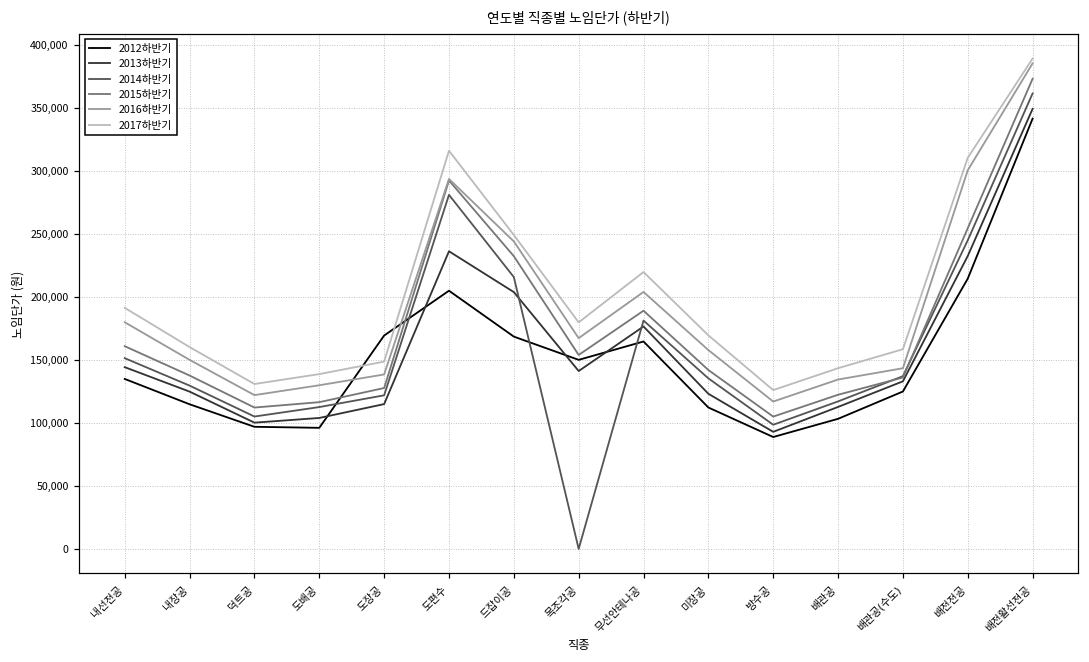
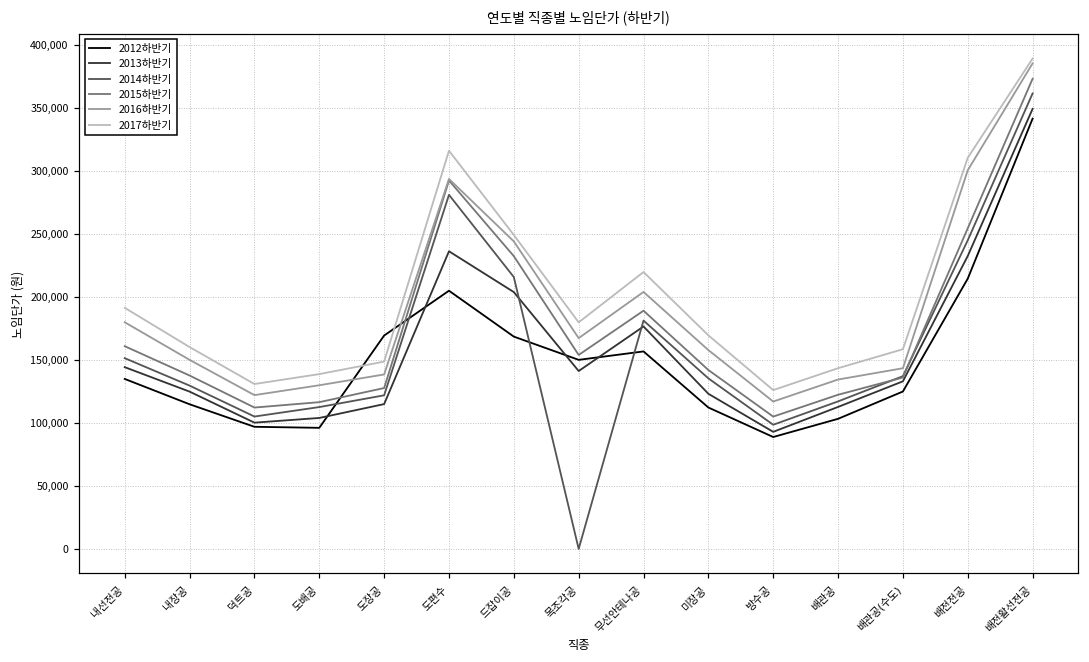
  {
    "2012하반기": {
      "내선전공": "135,000",
      "내장공": "115,000",
      "덕트공": "97,000",
      "도배공": "96,000",
      "도장공": "169,000",
      "도편수": "205,000",
      "드잡이공": "169,000",
      "목조각공": "150,000",
-     "무선안테나공": "165,000",
+     "무선안테나공": "157,000",
      "미장공": "112,000",
      "방수공": "89,000",
      "배관공": "103,000",
      "배관공(수도)": "125,000",
      "배전전공": "215,000",
      "배전활선전공": "342,000"
    }
  }
